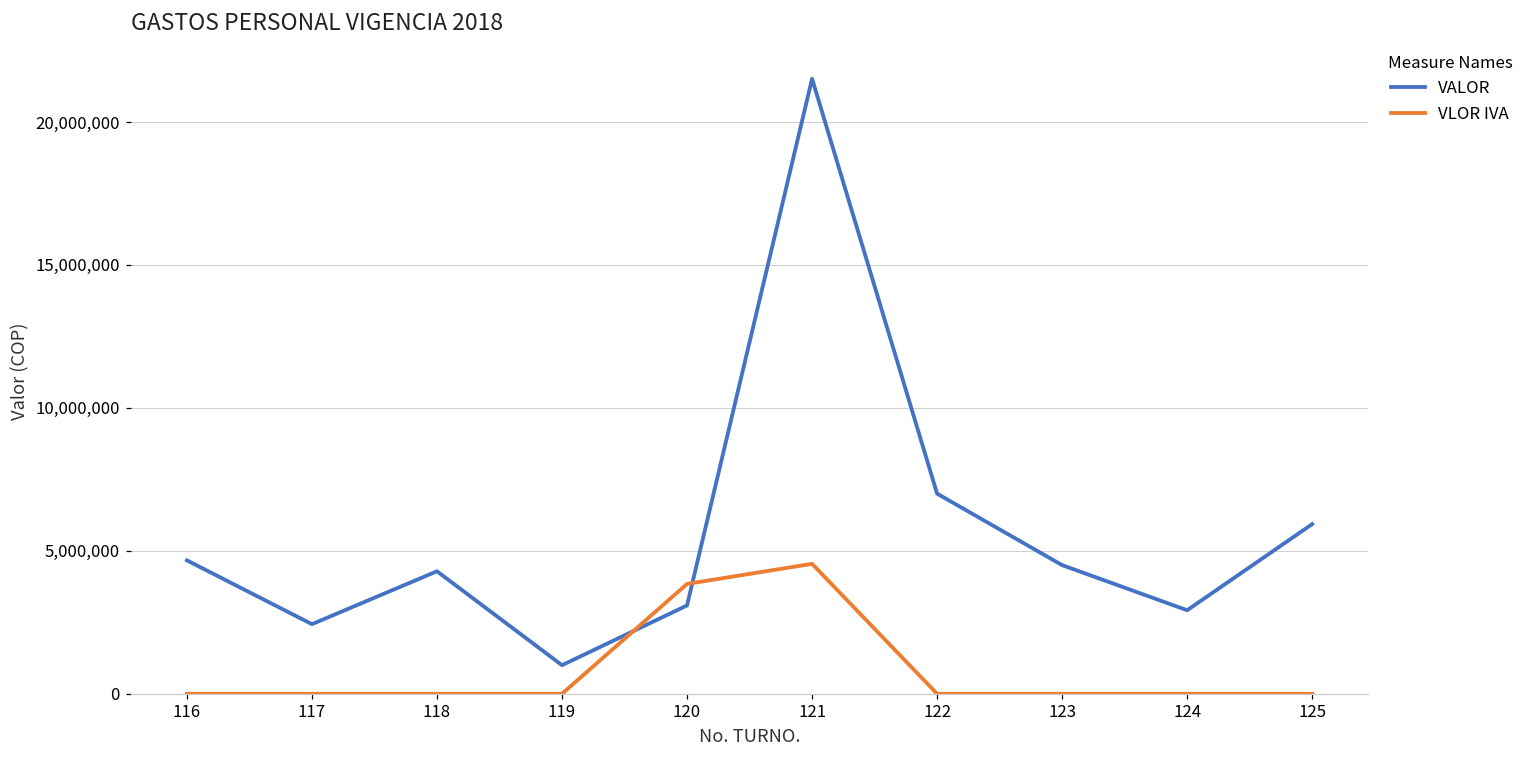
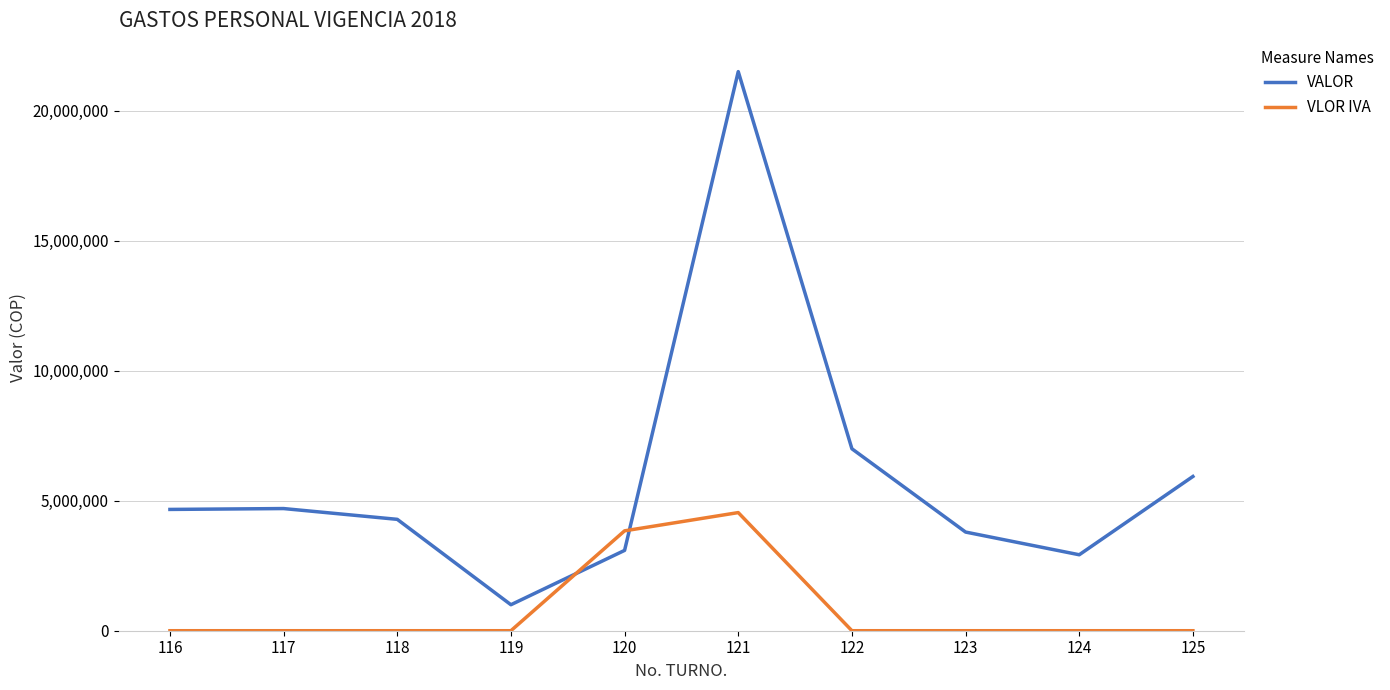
  {
    "VALOR": {
      "116": "4,700,000",
-     "117": "2,400,000",
+     "117": "4,700,000",
      "118": "4,300,000",
      "119": "1,000,000",
      "120": "3,100,000",
      "121": "21,500,000",
      "122": "7,000,000",
-     "123": "4,500,000",
+     "123": "3,800,000",
      "124": "2,900,000",
      "125": "5,900,000"
    },
    "VLOR IVA": {
      "116": "0",
      "117": "0",
      "118": "0",
      "119": "0",
      "120": "3,800,000",
      "121": "4,500,000",
      "122": "0",
      "123": "0",
      "124": "0",
      "125": "0"
    }
  }
